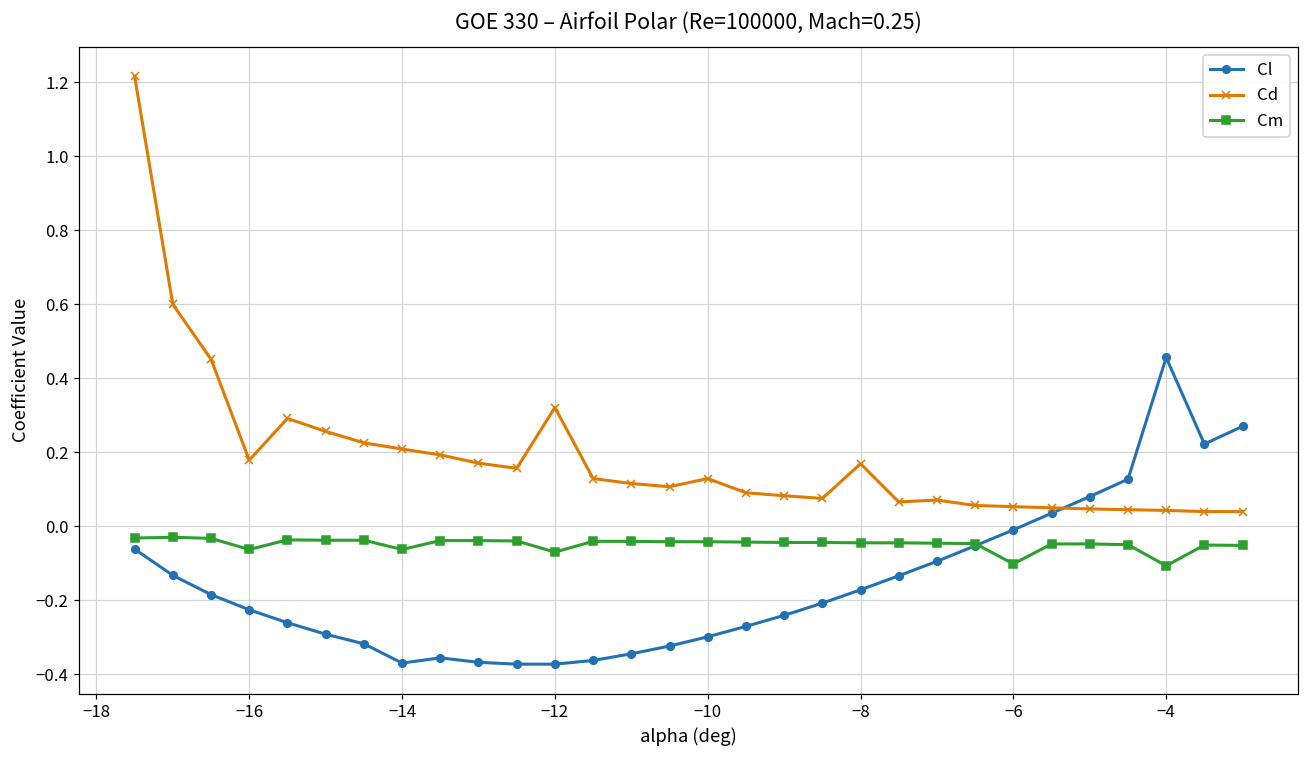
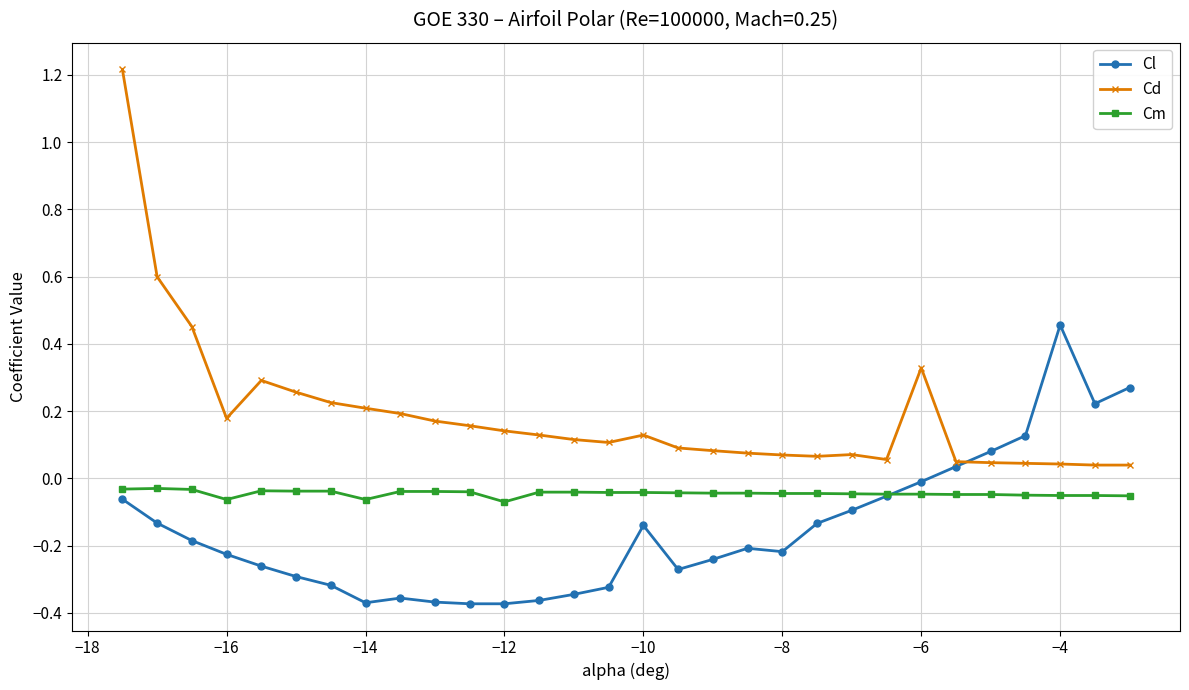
  {
    "Cl": {
      "−16": -0.23,
      "−14": -0.37,
      "−12": -0.37,
-     "−10": -0.30,
-     "−8": -0.17,
+     "−10": -0.14,
+     "−8": -0.22,
      "−6": -0.01,
      "−4": 0.46
    },
    "Cd": {
      "−16": 0.18,
      "−14": 0.21,
-     "−12": 0.32,
+     "−12": 0.14,
      "−10": 0.13,
-     "−8": 0.17,
-     "−6": 0.05,
+     "−8": 0.07,
+     "−6": 0.33,
      "−4": 0.04
    },
    "Cm": {
      "−16": -0.06,
      "−14": -0.06,
      "−12": -0.07,
      "−10": -0.04,
      "−8": -0.05,
-     "−6": -0.10,
-     "−4": -0.11
+     "−6": -0.05,
+     "−4": -0.05
    }
  }
